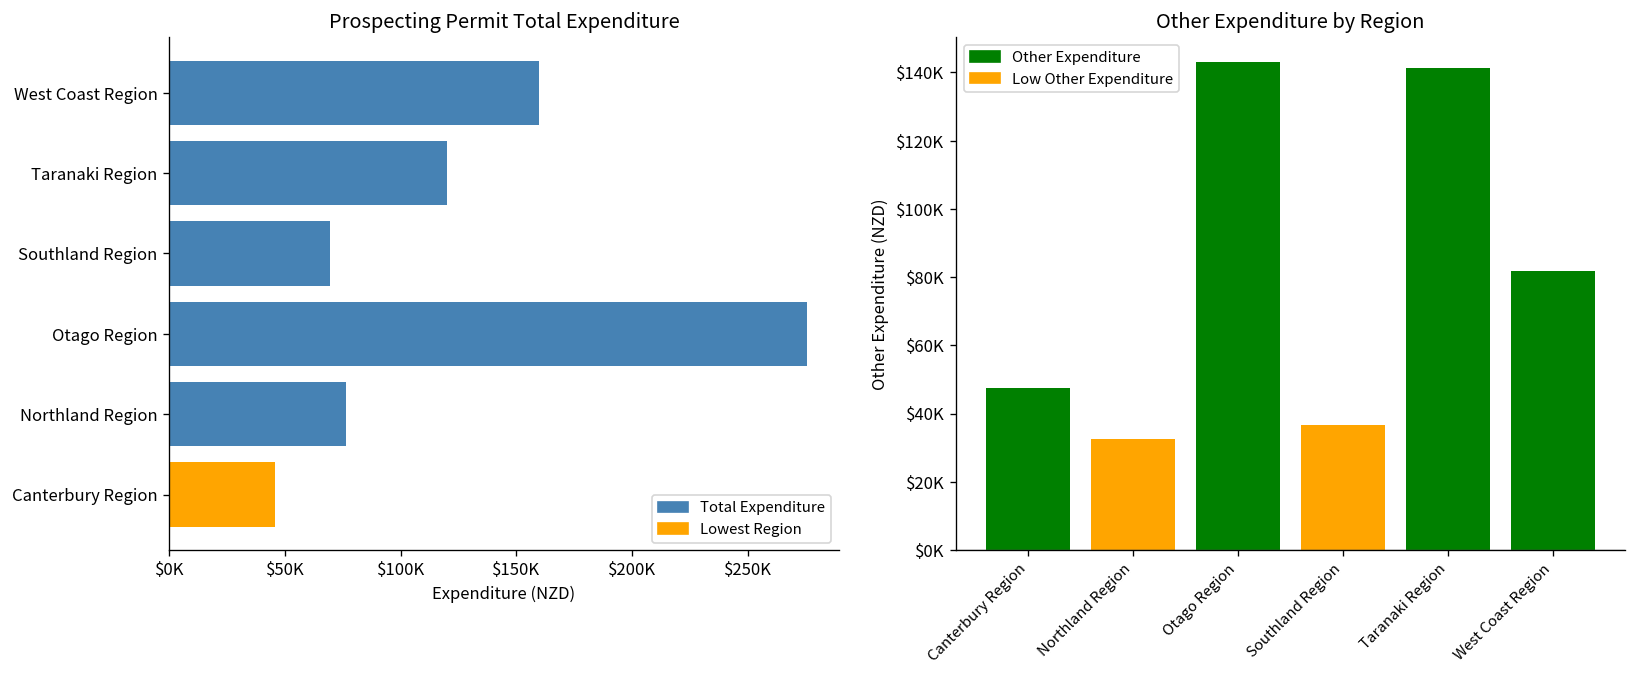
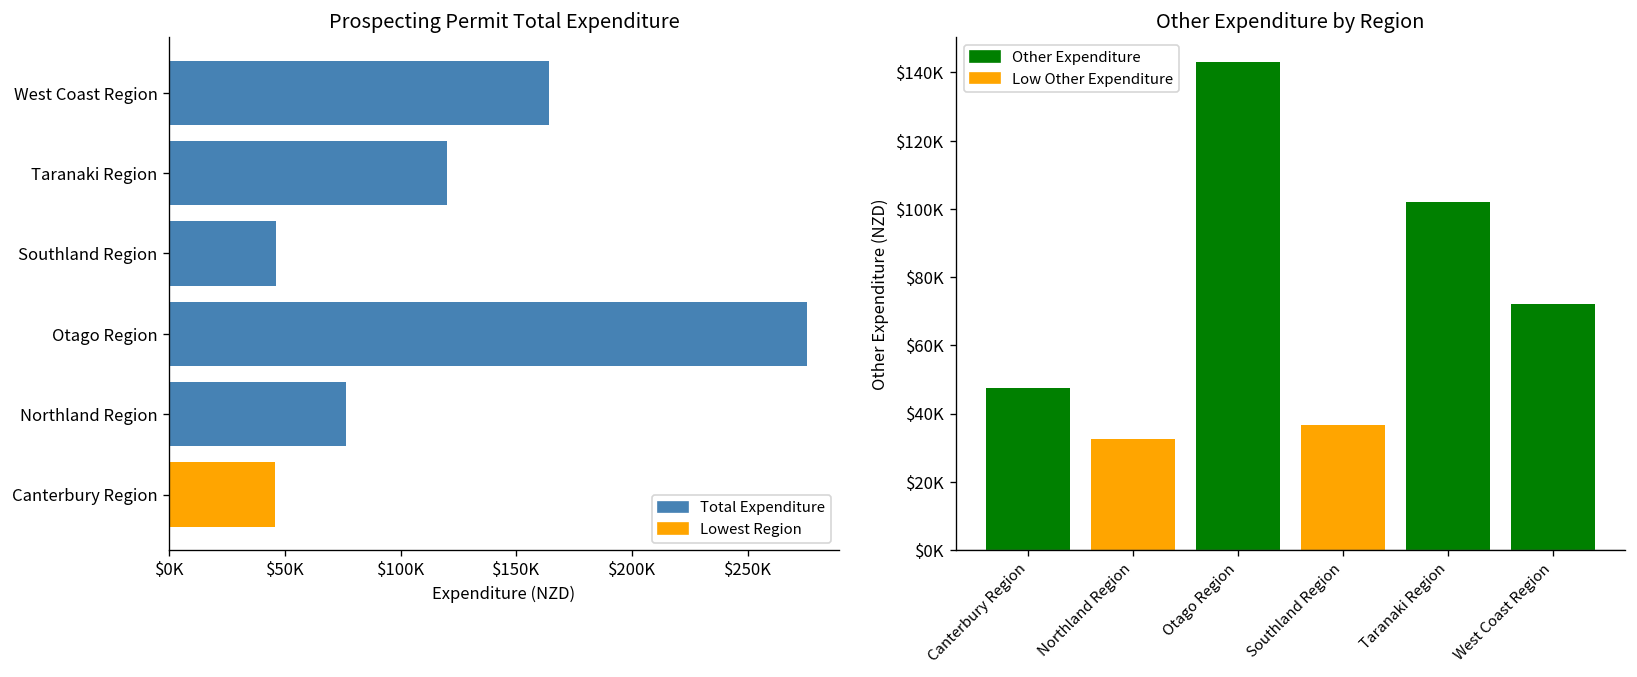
  {
    "Prospecting Permit Total Expenditure": {
-     "West Coast Region": "$160000",
+     "West Coast Region": "$164000",
      "Taranaki Region": "$120000",
-     "Southland Region": "$70000",
+     "Southland Region": "$46000",
      "Otago Region": "$276000",
      "Northland Region": "$76000",
      "Canterbury Region": "$46000"
    },
    "Other Expenditure by Region": {
      "Canterbury Region": "$48000",
      "Northland Region": "$33000",
      "Otago Region": "$143000",
      "Southland Region": "$37000",
-     "Taranaki Region": "$141000",
-     "West Coast Region": "$82000"
+     "Taranaki Region": "$102000",
+     "West Coast Region": "$72000"
    }
  }
